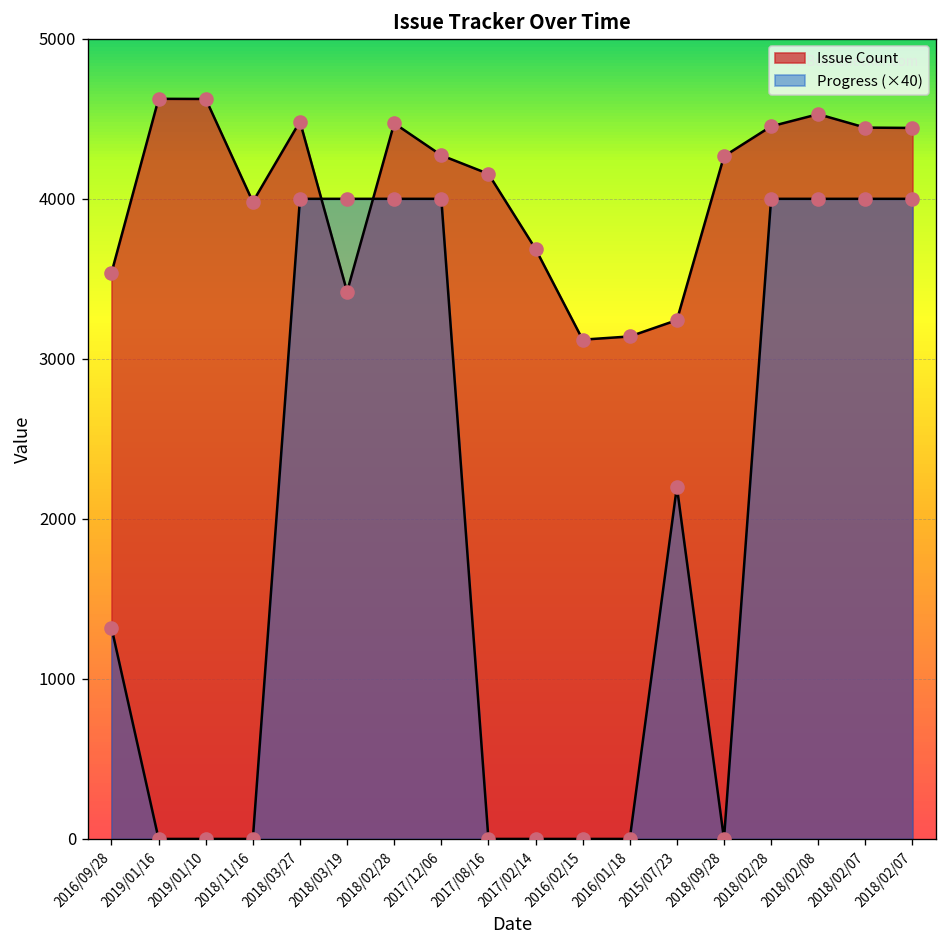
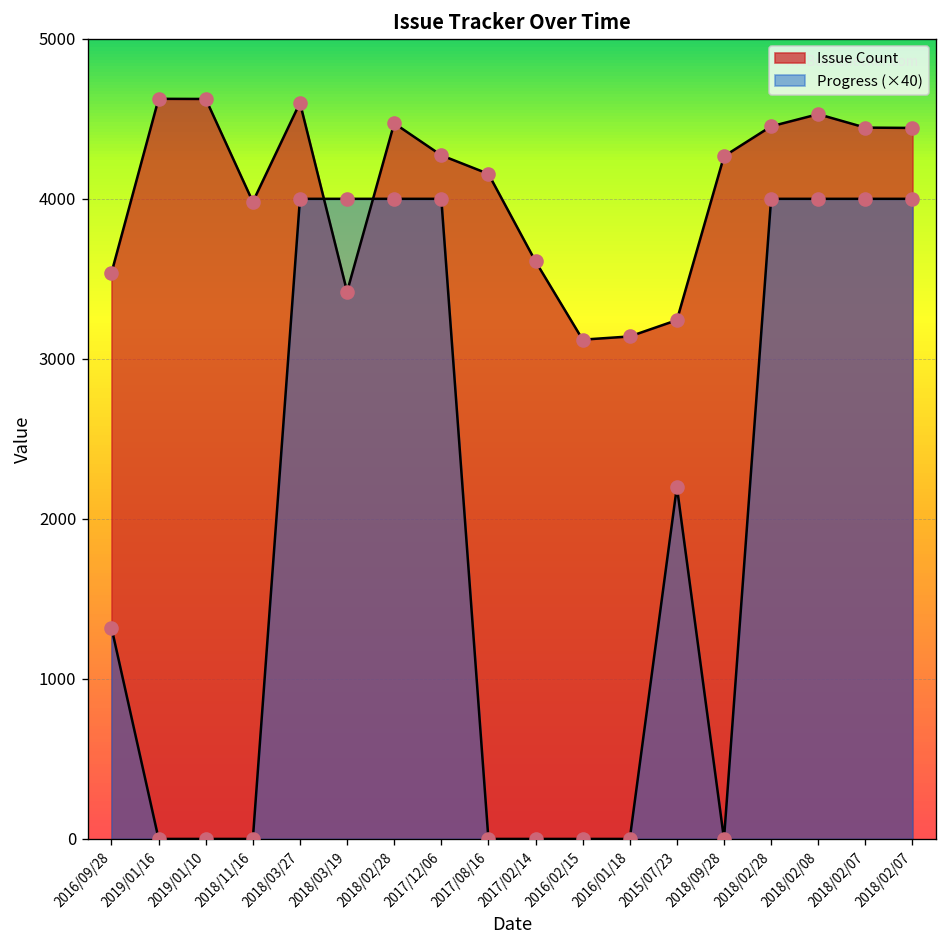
  {
    "Issue Count": {
      "2016/09/28": 3540,
      "2019/01/16": 4630,
      "2019/01/10": 4620,
      "2018/11/16": 3980,
-     "2018/03/27": 4480,
+     "2018/03/27": 4600,
      "2018/03/19": 3420,
      "2017/12/06": 4270,
      "2017/08/16": 4160,
-     "2017/02/14": 3690,
+     "2017/02/14": 3610,
      "2016/02/15": 3120,
      "2016/01/18": 3140,
      "2015/07/23": 3240,
      "2018/09/28": 4270,
      "2018/02/08": 4530
    },
    "Progress (×40)": {
      "2016/09/28": 1320,
      "2019/01/16": 0,
      "2019/01/10": 0,
      "2018/11/16": 0,
      "2018/03/27": 4000,
      "2018/03/19": 4000,
      "2017/12/06": 4000,
      "2017/08/16": 0,
      "2017/02/14": 0,
      "2016/02/15": 0,
      "2016/01/18": 0,
      "2015/07/23": 2200,
      "2018/09/28": 0,
      "2018/02/08": 4000
    }
  }
